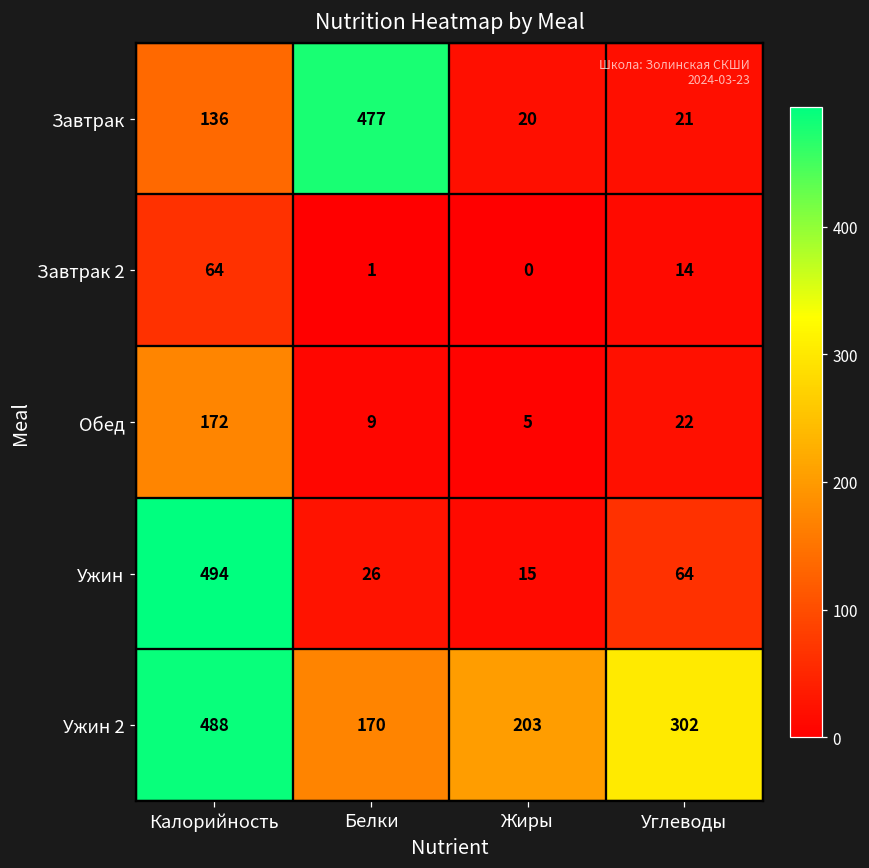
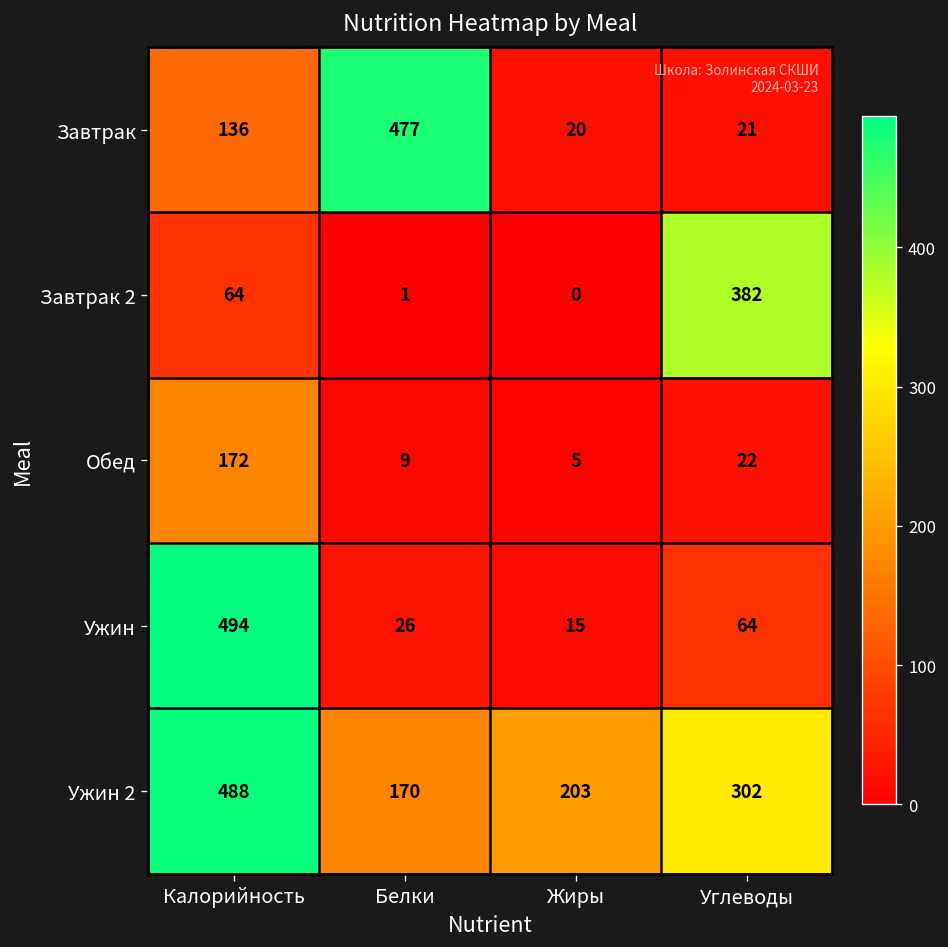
  {
    "Завтрак": {
      "Калорийность": 136,
      "Белки": 477,
      "Жиры": 20
    },
    "Завтрак 2": {
      "Калорийность": 64,
      "Белки": 1,
      "Жиры": 0,
-     "Углеводы": 14
+     "Углеводы": 382
    },
    "Обед": {
      "Калорийность": 172,
      "Белки": 9,
      "Жиры": 5,
      "Углеводы": 22
    },
    "Ужин": {
      "Калорийность": 494,
      "Белки": 26,
      "Жиры": 15,
      "Углеводы": 64
    },
    "Ужин 2": {
      "Калорийность": 488,
      "Белки": 170,
      "Жиры": 203,
      "Углеводы": 302
    }
  }
